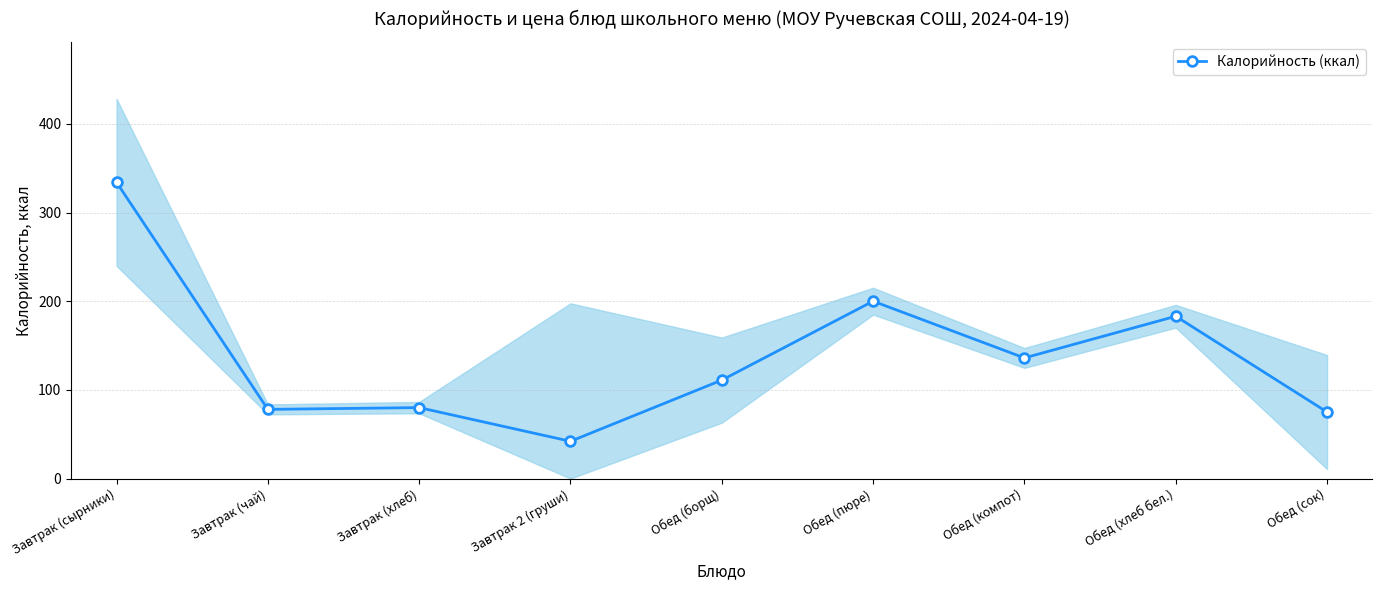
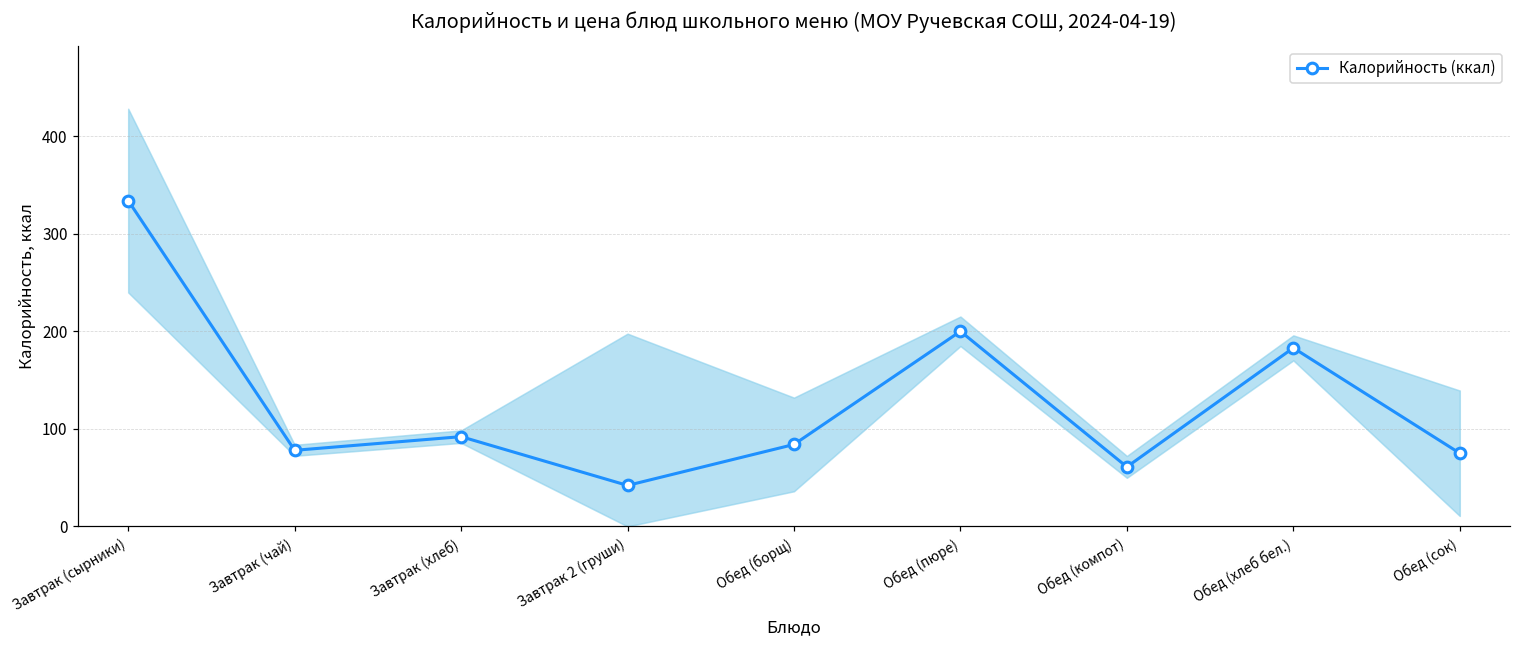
  {
    "Калорийность (ккал)": {
      "Завтрак (сырники)": 330,
      "Завтрак (чай)": 80,
-     "Завтрак (хлеб)": 80,
+     "Завтрак (хлеб)": 90,
      "Завтрак 2 (груши)": 40,
-     "Обед (борщ)": 110,
+     "Обед (борщ)": 80,
      "Обед (пюре)": 200,
-     "Обед (компот)": 140,
+     "Обед (компот)": 60,
      "Обед (хлеб бел.)": 180,
      "Обед (сок)": 80
    }
  }
